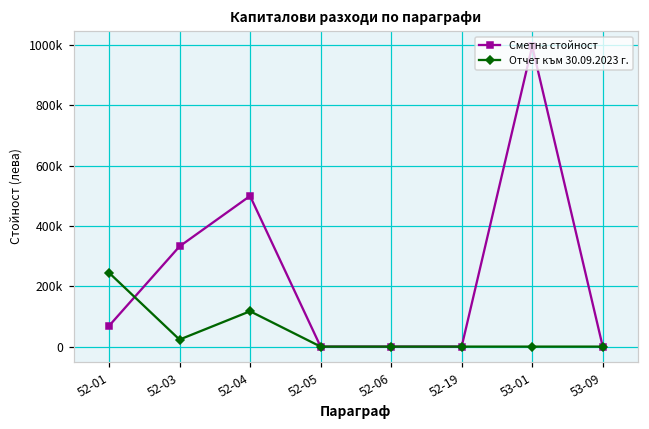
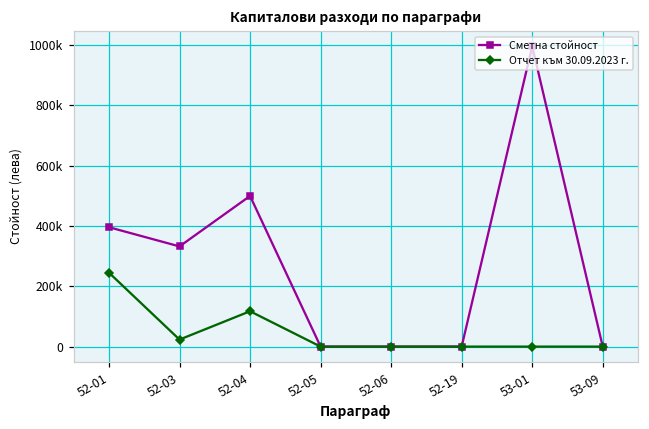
  {
    "Сметна стойност": {
-     "52-01": 70000,
+     "52-01": 400000,
      "52-03": 330000,
      "52-04": 500000
    },
    "Отчет към 30.09.2023 г.": {
      "52-01": 250000,
      "52-03": 20000,
      "52-04": 120000,
      "53-01": 0
    }
  }
